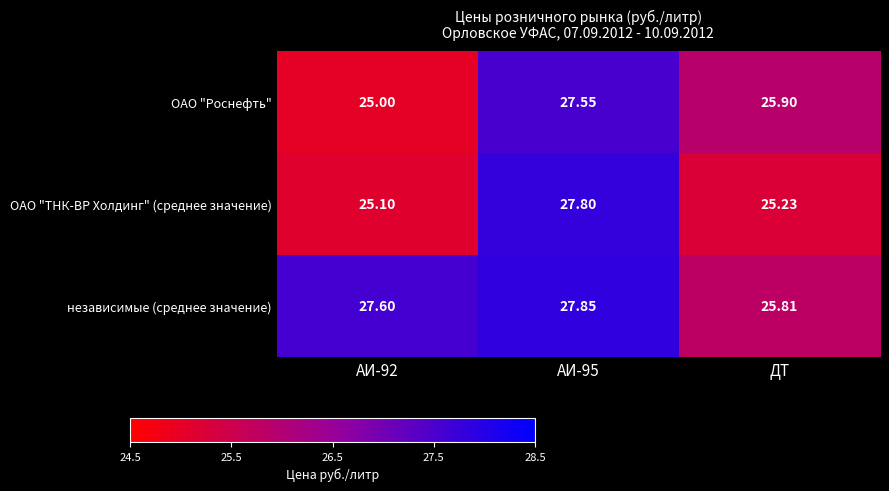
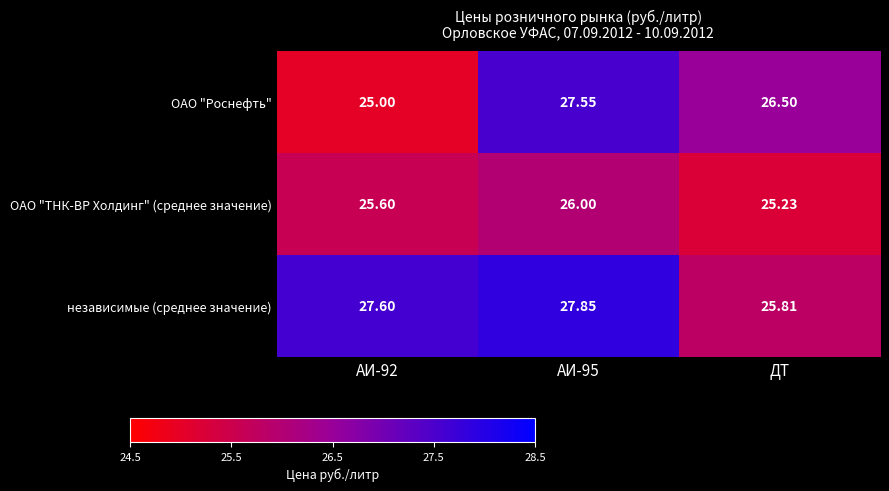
  {
    "ОАО \"Роснефть\"": {
      "АИ-92": 25.00,
      "АИ-95": 27.55,
-     "ДТ": 25.90
+     "ДТ": 26.50
    },
    "ОАО \"ТНК-ВР Холдинг\" (среднее значение)": {
-     "АИ-92": 25.10,
-     "АИ-95": 27.80,
+     "АИ-92": 25.60,
+     "АИ-95": 26.00,
      "ДТ": 25.23
    },
    "независимые (среднее значение)": {
      "АИ-92": 27.60,
      "АИ-95": 27.85,
      "ДТ": 25.81
    }
  }
